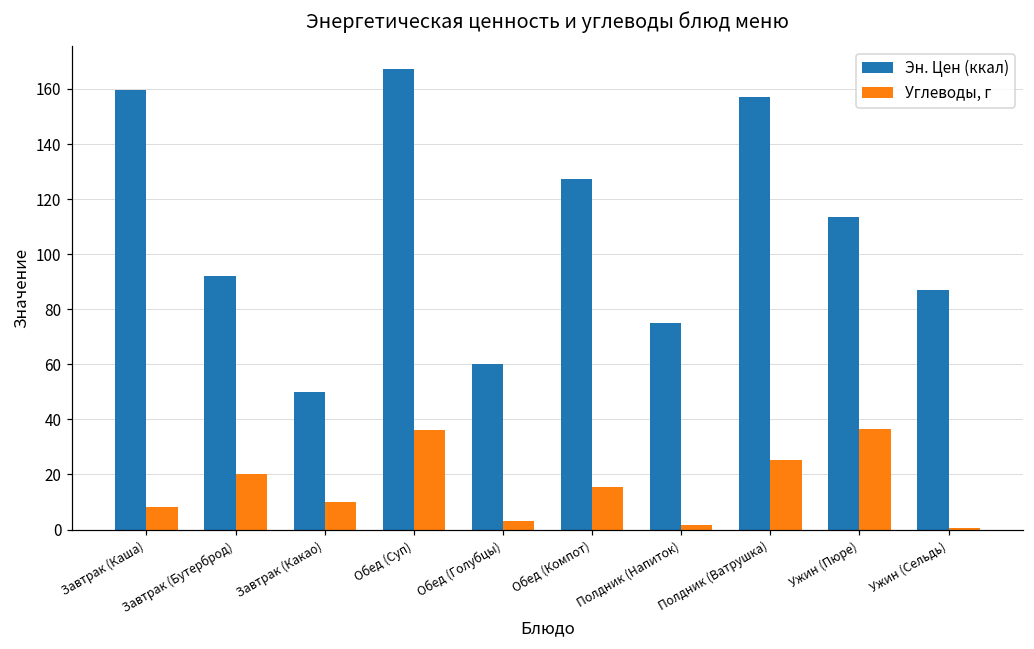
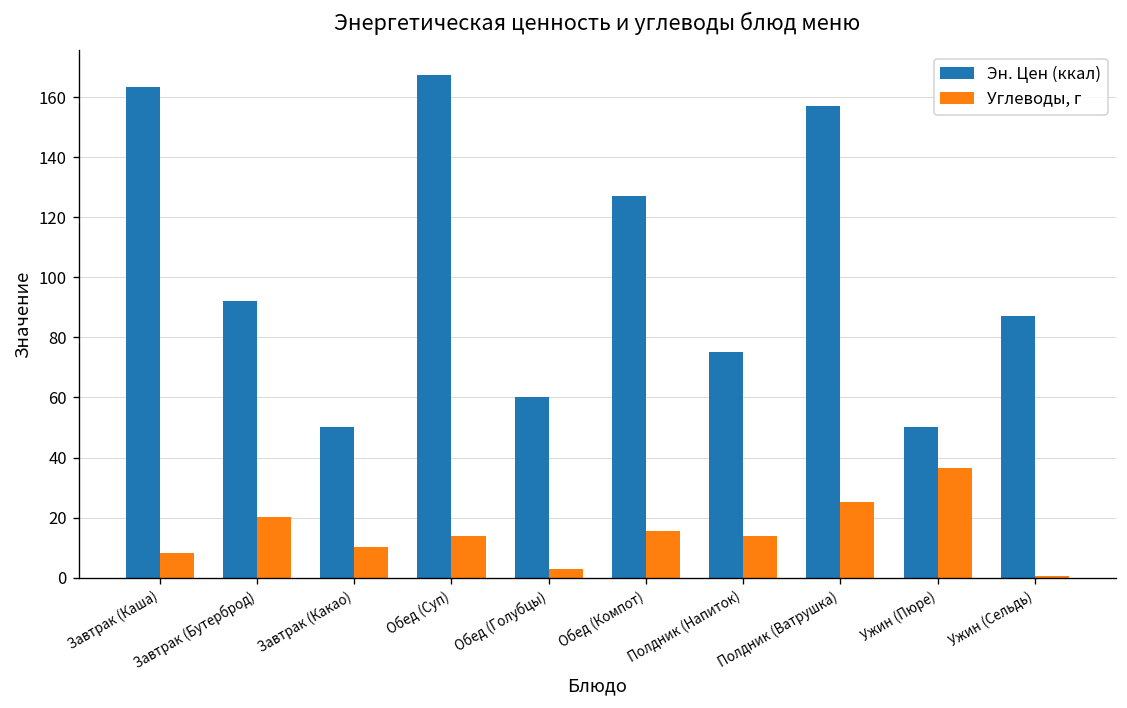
  {
    "Эн. Цен (ккал)": {
-     "Завтрак (Каша)": 160,
+     "Завтрак (Каша)": 163,
      "Завтрак (Бутерброд)": 92,
      "Завтрак (Какао)": 50,
      "Обед (Суп)": 167,
      "Обед (Голубцы)": 60,
      "Обед (Компот)": 127,
      "Полдник (Напиток)": 75,
      "Полдник (Ватрушка)": 157,
-     "Ужин (Пюре)": 114,
+     "Ужин (Пюре)": 50,
      "Ужин (Сельдь)": 87
    },
    "Углеводы, г": {
      "Завтрак (Каша)": 8,
      "Завтрак (Бутерброд)": 20,
      "Завтрак (Какао)": 10,
-     "Обед (Суп)": 36,
+     "Обед (Суп)": 14,
      "Обед (Голубцы)": 3,
      "Обед (Компот)": 16,
-     "Полдник (Напиток)": 2,
+     "Полдник (Напиток)": 14,
      "Полдник (Ватрушка)": 25,
      "Ужин (Пюре)": 37
    }
  }
